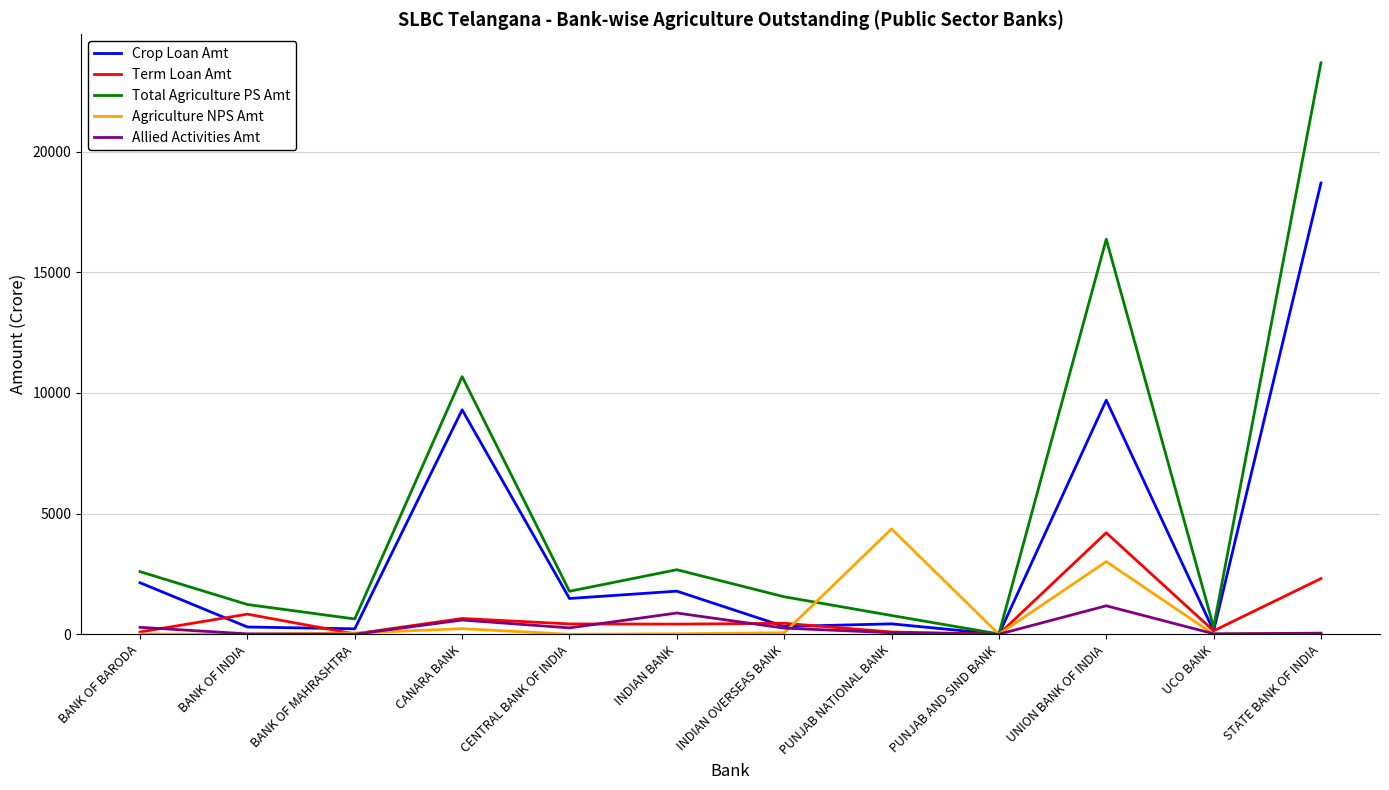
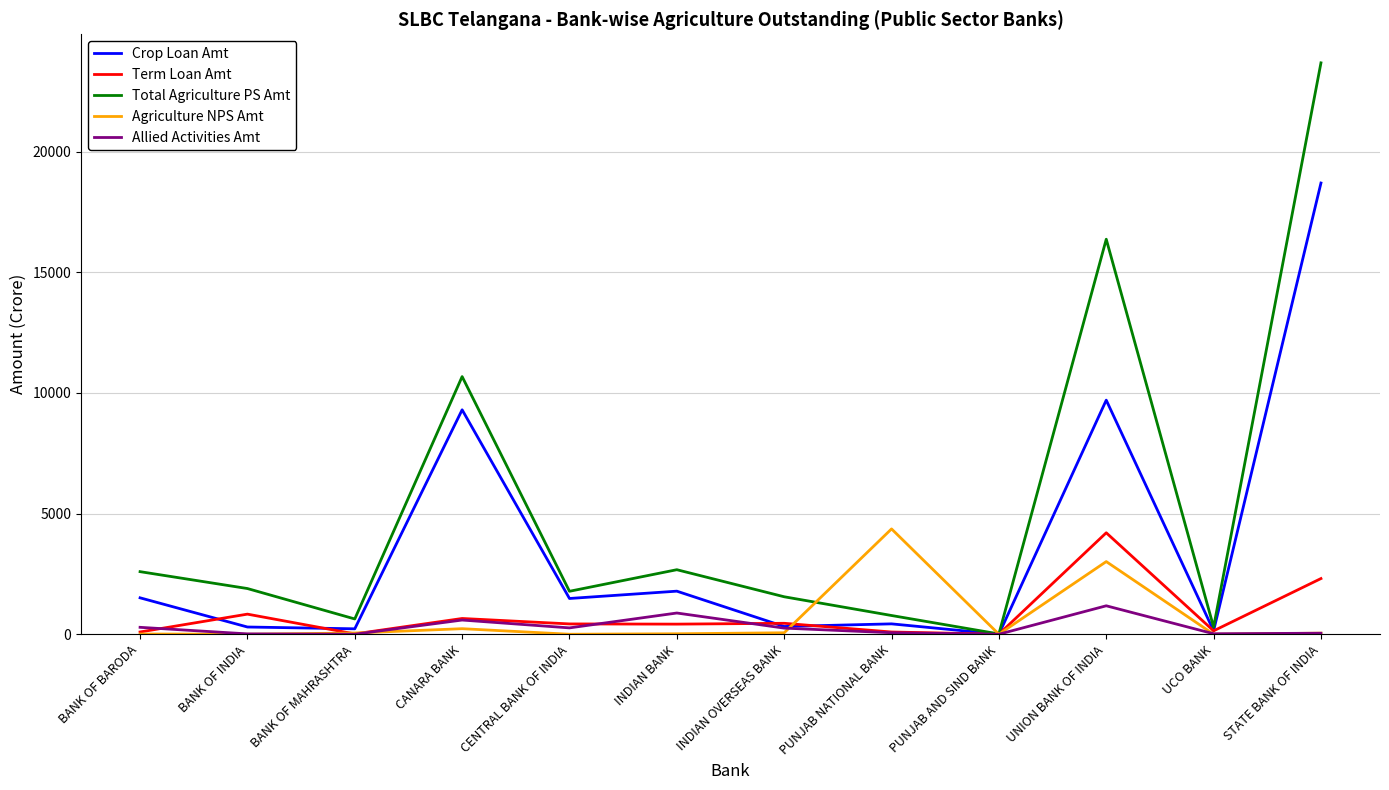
  {
    "Crop Loan Amt": {
-     "BANK OF BARODA": 2100,
+     "BANK OF BARODA": 1500,
      "BANK OF INDIA": 300,
      "BANK OF MAHRASHTRA": 200,
      "CANARA BANK": 9300,
      "CENTRAL BANK OF INDIA": 1500,
      "INDIAN BANK": 1800,
      "PUNJAB NATIONAL BANK": 400,
      "UNION BANK OF INDIA": 9700,
      "STATE BANK OF INDIA": 18700
    },
    "Term Loan Amt": {
      "BANK OF INDIA": 800,
      "CENTRAL BANK OF INDIA": 400,
      "INDIAN BANK": 400,
      "INDIAN OVERSEAS BANK": 500,
      "UNION BANK OF INDIA": 4200,
      "STATE BANK OF INDIA": 2300
    },
    "Total Agriculture PS Amt": {
      "BANK OF BARODA": 2600,
-     "BANK OF INDIA": 1200,
+     "BANK OF INDIA": 1900,
      "BANK OF MAHRASHTRA": 600,
      "CANARA BANK": 10700,
      "CENTRAL BANK OF INDIA": 1800,
      "INDIAN BANK": 2700,
      "INDIAN OVERSEAS BANK": 1600,
      "PUNJAB NATIONAL BANK": 800,
      "UNION BANK OF INDIA": 16400,
      "UCO BANK": 300,
      "STATE BANK OF INDIA": 23700
    },
    "Agriculture NPS Amt": {
      "CANARA BANK": 200,
      "CENTRAL BANK OF INDIA": 0,
      "INDIAN BANK": 0,
      "INDIAN OVERSEAS BANK": 100,
      "PUNJAB NATIONAL BANK": 4400,
      "UNION BANK OF INDIA": 3000
    },
    "Allied Activities Amt": {
      "BANK OF BARODA": 300,
      "CENTRAL BANK OF INDIA": 300,
      "INDIAN BANK": 900,
      "UNION BANK OF INDIA": 1200
    }
  }
